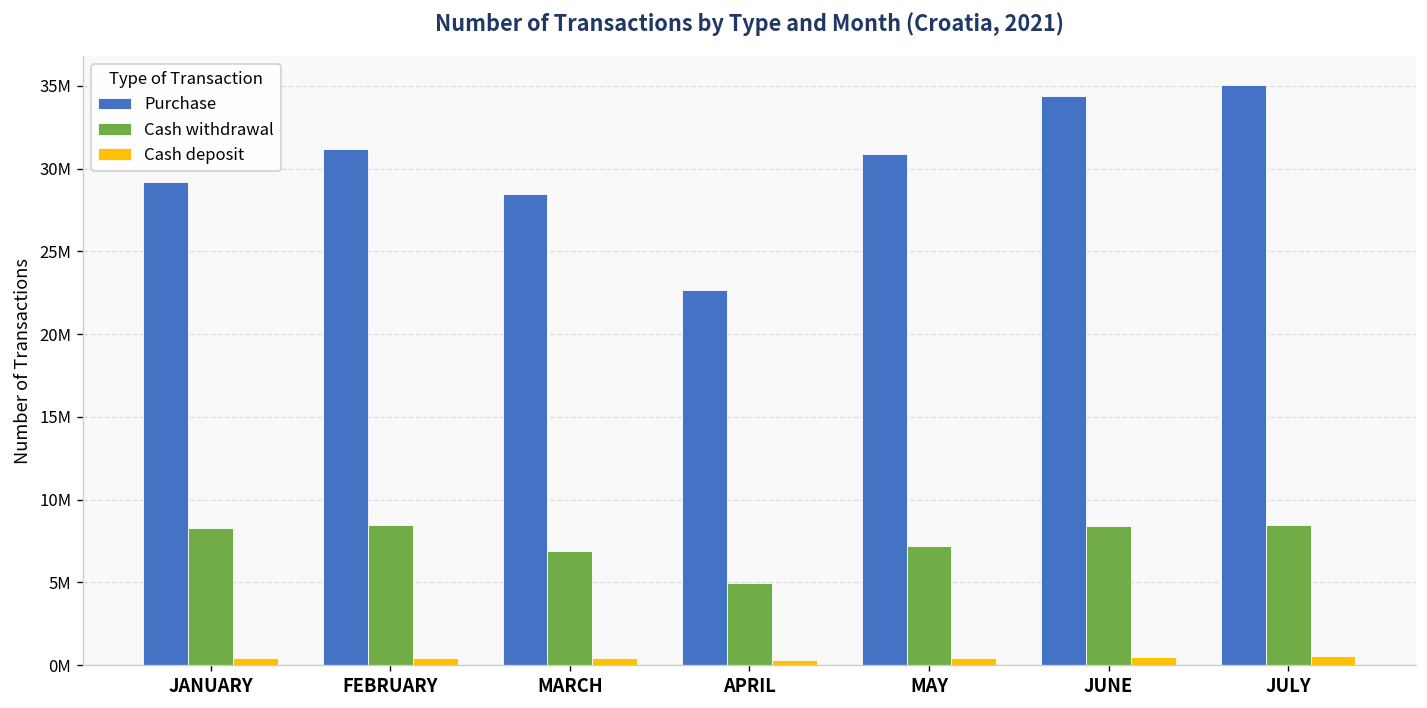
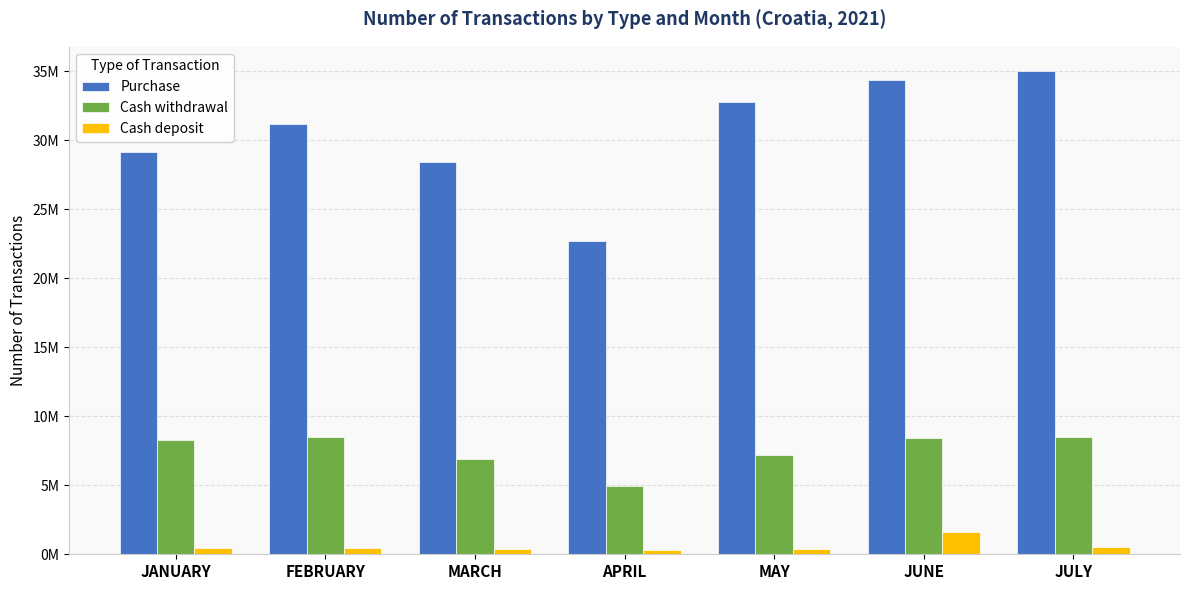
  {
    "Purchase": {
      "JANUARY": 29200000,
      "FEBRUARY": 31200000,
      "MARCH": 28400000,
      "APRIL": 22700000,
-     "MAY": 30900000,
+     "MAY": 32800000,
      "JUNE": 34400000,
      "JULY": 35000000
    },
    "Cash withdrawal": {
      "JANUARY": 8300000,
      "FEBRUARY": 8500000,
      "MARCH": 6900000,
      "APRIL": 5000000,
      "MAY": 7200000,
      "JUNE": 8400000,
      "JULY": 8500000
    },
    "Cash deposit": {
      "JANUARY": 500000,
      "FEBRUARY": 500000,
      "MARCH": 400000,
      "APRIL": 300000,
      "MAY": 400000,
-     "JUNE": 500000,
+     "JUNE": 1600000,
      "JULY": 500000
    }
  }
